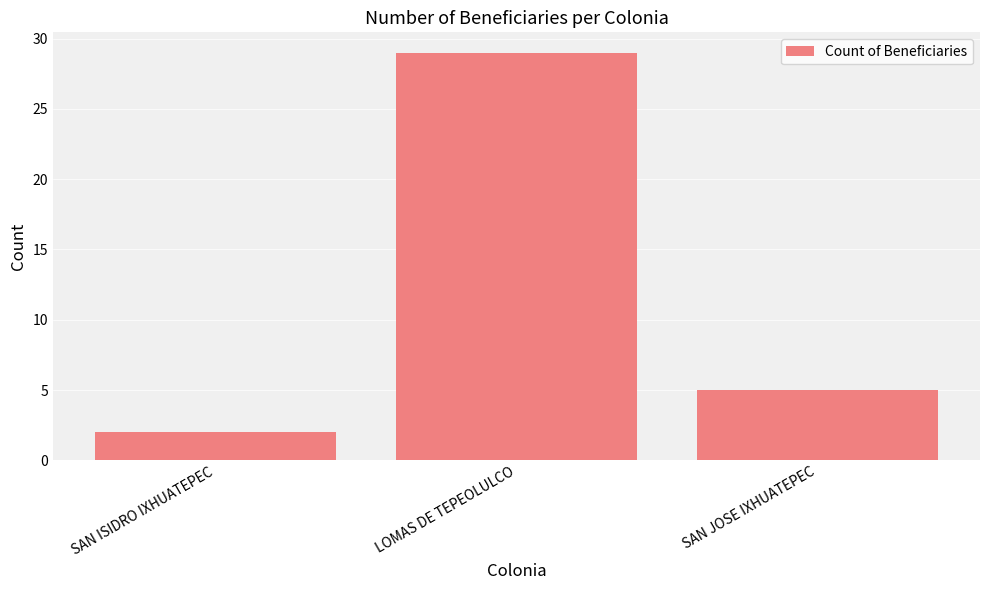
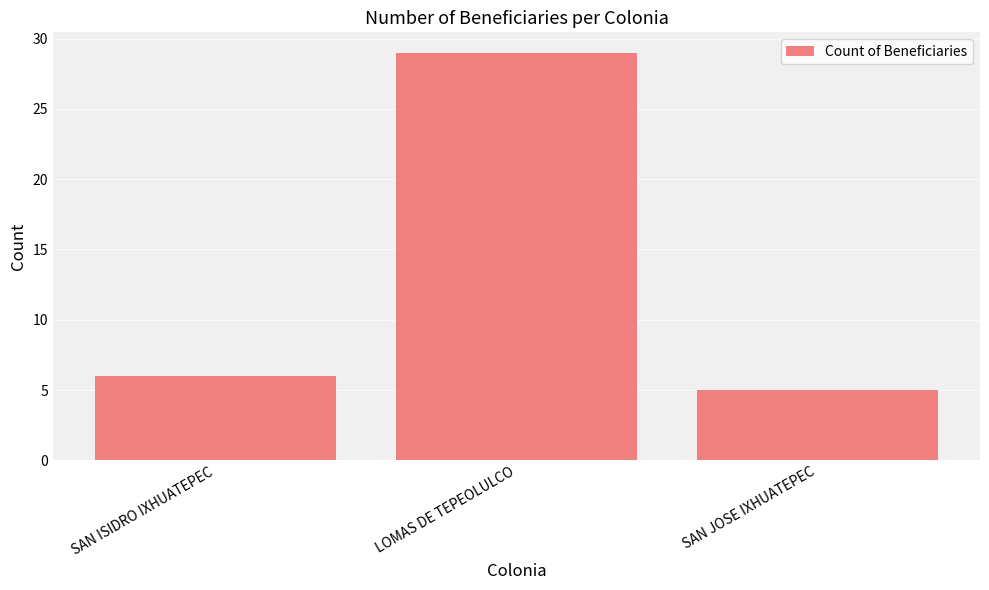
  {
-   "SAN ISIDRO IXHUATEPEC": 2,
+   "SAN ISIDRO IXHUATEPEC": 6,
    "LOMAS DE TEPEOLULCO": 29,
    "SAN JOSE IXHUATEPEC": 5
  }
